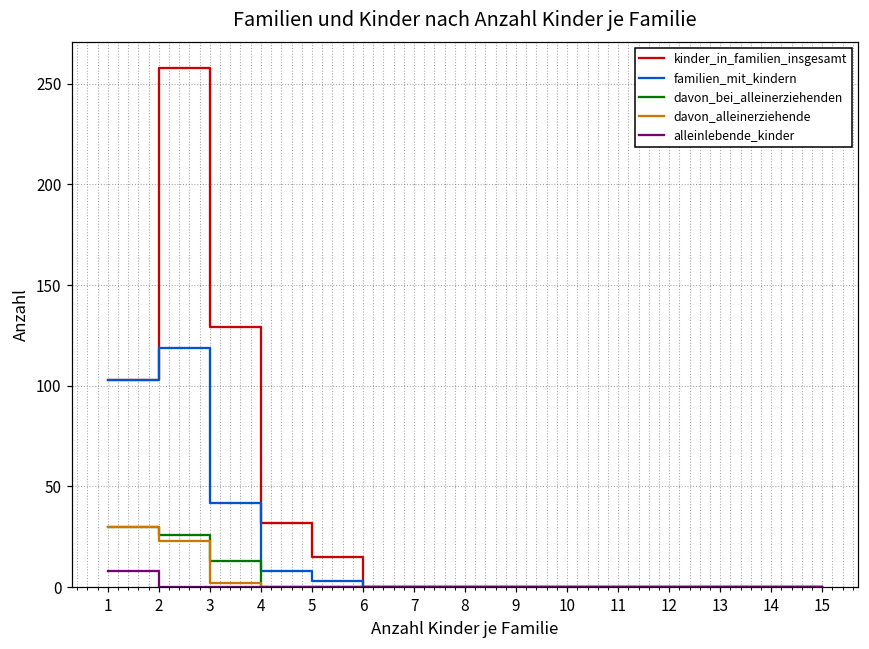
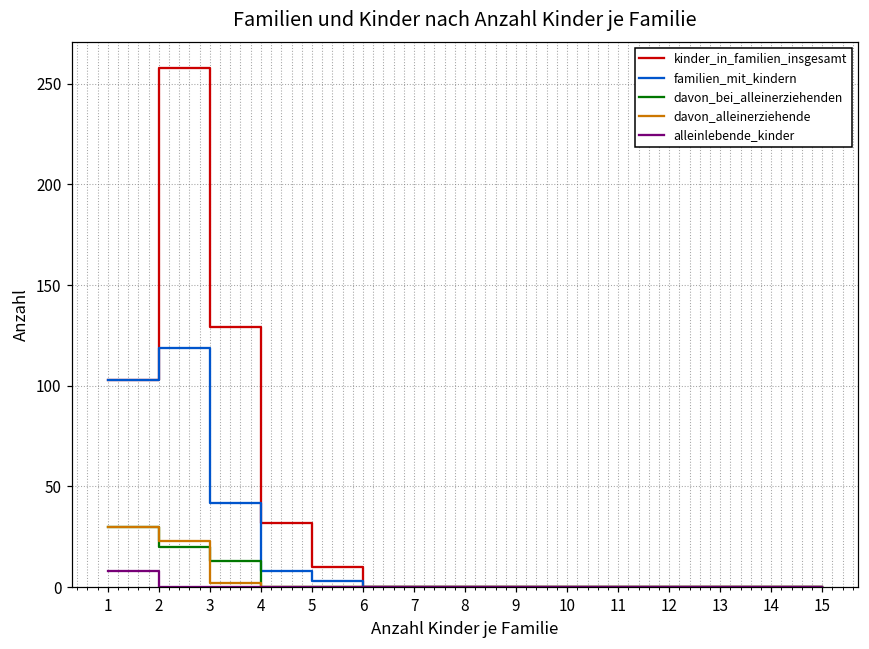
  {
    "kinder_in_familien_insgesamt": {
      "2": 258,
      "3": 129,
      "4": 32,
-     "5": 15
+     "5": 10
    },
    "familien_mit_kindern": {
      "2": 119,
      "3": 42,
      "4": 8,
      "5": 3
    },
    "davon_bei_alleinerziehenden": {
-     "2": 26,
+     "2": 20,
      "3": 13
    },
    "davon_alleinerziehende": {
      "2": 23,
      "3": 2
    },
    "alleinlebende_kinder": {
      "1": 8,
      "2": 0,
      "3": 0
    }
  }
